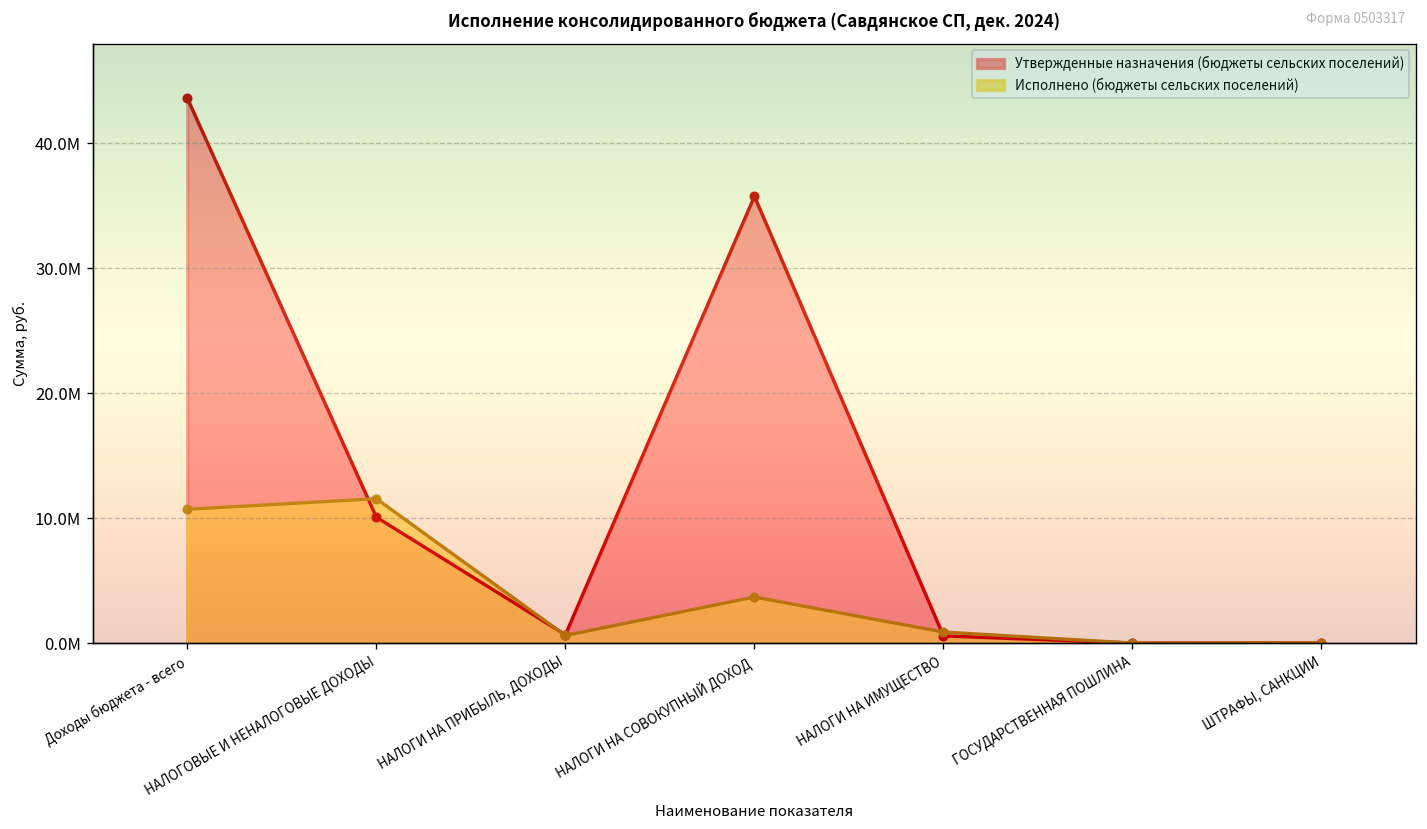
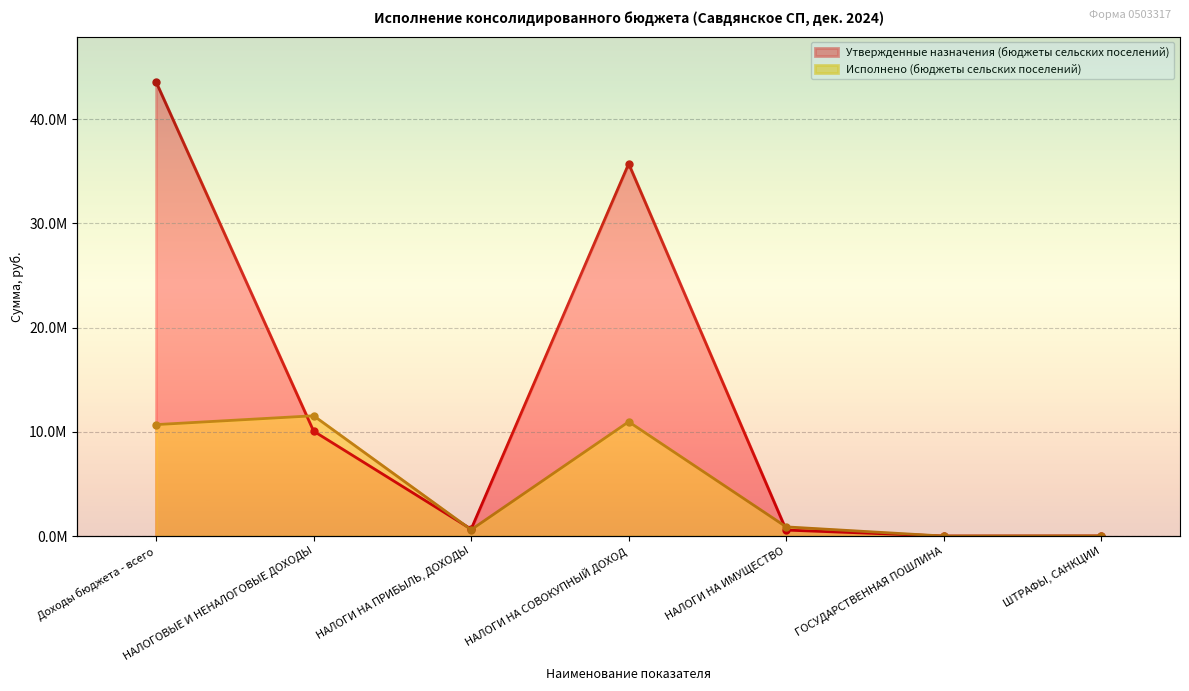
  {
    "Утвержденные назначения (бюджеты сельских поселений)": {
      "Доходы бюджета - всего": 43600000,
      "НАЛОГОВЫЕ И НЕНАЛОГОВЫЕ ДОХОДЫ": 10100000,
      "НАЛОГИ НА СОВОКУПНЫЙ ДОХОД": 35700000,
      "НАЛОГИ НА ИМУЩЕСТВО": 600000
    },
    "Исполнено (бюджеты сельских поселений)": {
      "Доходы бюджета - всего": 10700000,
      "НАЛОГОВЫЕ И НЕНАЛОГОВЫЕ ДОХОДЫ": 11500000,
-     "НАЛОГИ НА СОВОКУПНЫЙ ДОХОД": 3700000,
+     "НАЛОГИ НА СОВОКУПНЫЙ ДОХОД": 11000000,
      "НАЛОГИ НА ИМУЩЕСТВО": 900000
    }
  }
